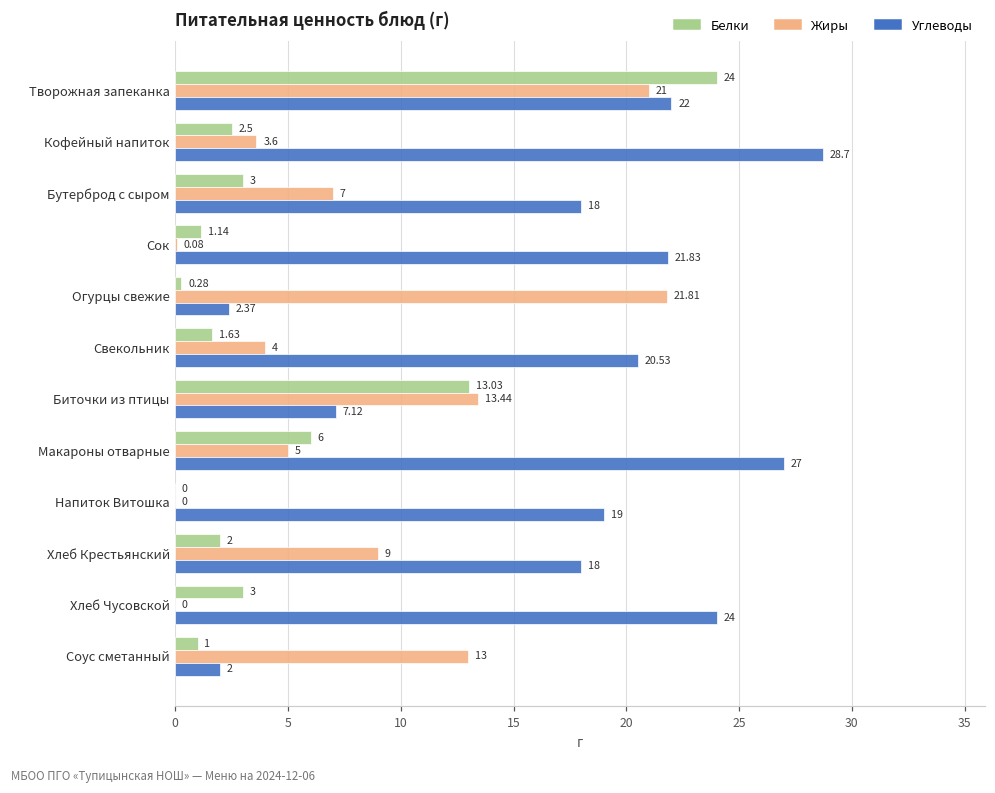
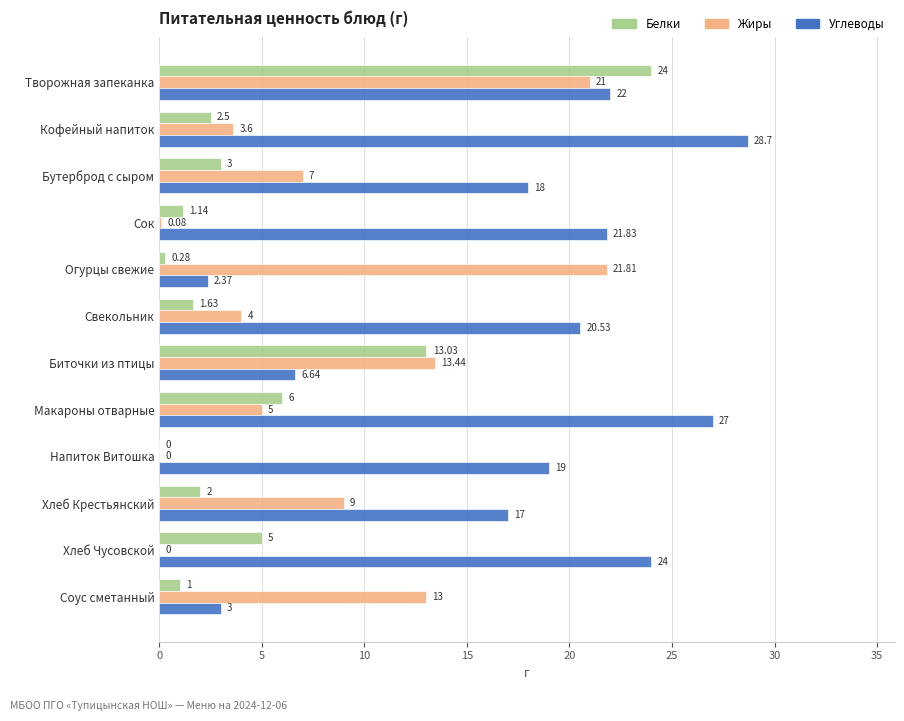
  {
    "Белки": {
      "Творожная запеканка": 24,
      "Кофейный напиток": 2.5,
      "Бутерброд с сыром": 3,
      "Сок": 1.14,
      "Огурцы свежие": 0.28,
      "Свекольник": 1.63,
      "Биточки из птицы": 13.03,
      "Макароны отварные": 6,
      "Напиток Витошка": 0,
      "Хлеб Крестьянский": 2,
-     "Хлеб Чусовской": 3,
+     "Хлеб Чусовской": 5,
      "Соус сметанный": 1
    },
    "Жиры": {
      "Творожная запеканка": 21,
      "Кофейный напиток": 3.6,
      "Бутерброд с сыром": 7,
      "Сок": 0.08,
      "Огурцы свежие": 21.81,
      "Свекольник": 4,
      "Биточки из птицы": 13.44,
      "Макароны отварные": 5,
      "Напиток Витошка": 0,
      "Хлеб Крестьянский": 9,
      "Хлеб Чусовской": 0,
      "Соус сметанный": 13
    },
    "Углеводы": {
      "Творожная запеканка": 22,
      "Кофейный напиток": 28.7,
      "Бутерброд с сыром": 18,
      "Сок": 21.83,
      "Огурцы свежие": 2.37,
      "Свекольник": 20.53,
-     "Биточки из птицы": 7.12,
+     "Биточки из птицы": 6.64,
      "Макароны отварные": 27,
      "Напиток Витошка": 19,
-     "Хлеб Крестьянский": 18,
+     "Хлеб Крестьянский": 17,
      "Хлеб Чусовской": 24,
-     "Соус сметанный": 2
+     "Соус сметанный": 3
    }
  }
